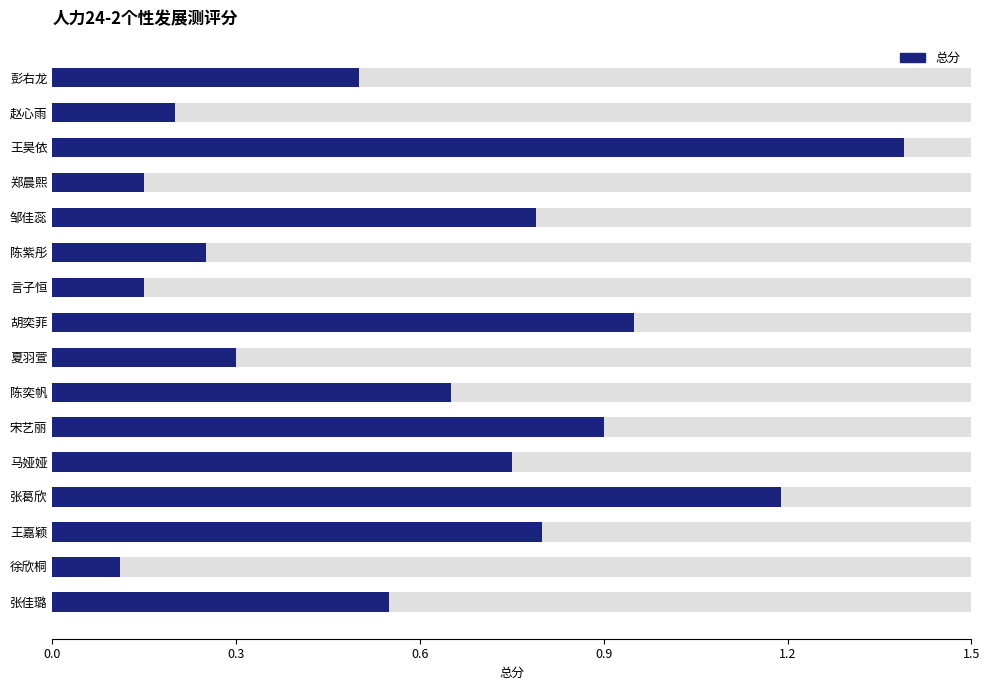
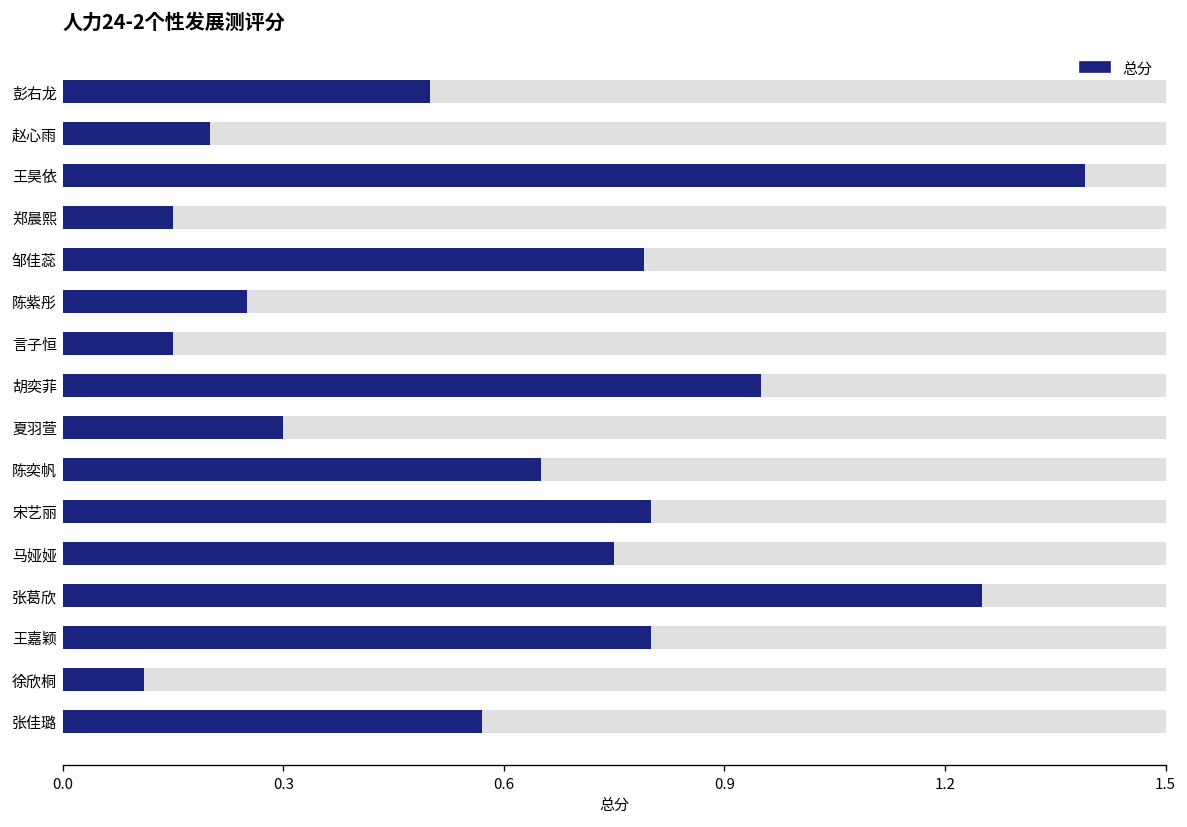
  {
    "总分": {
-     "宋艺丽": 0.9,
-     "张葛欣": 1.19,
-     "张佳璐": 0.55
+     "宋艺丽": 0.8,
+     "张葛欣": 1.25,
+     "张佳璐": 0.57
    }
  }
